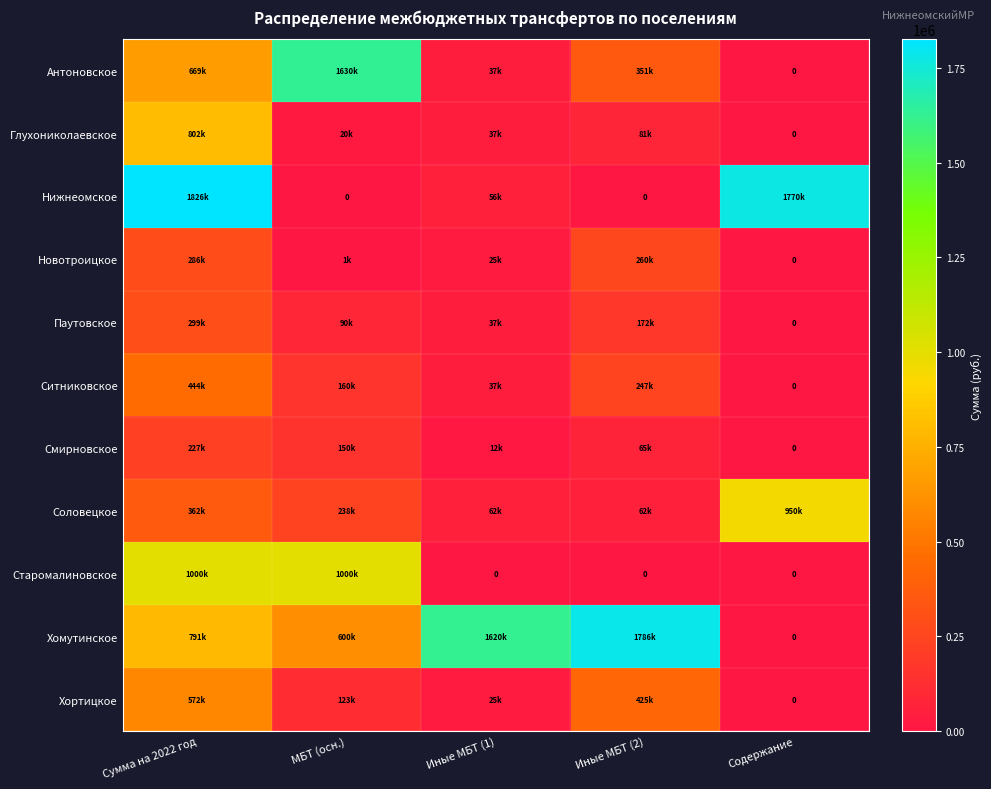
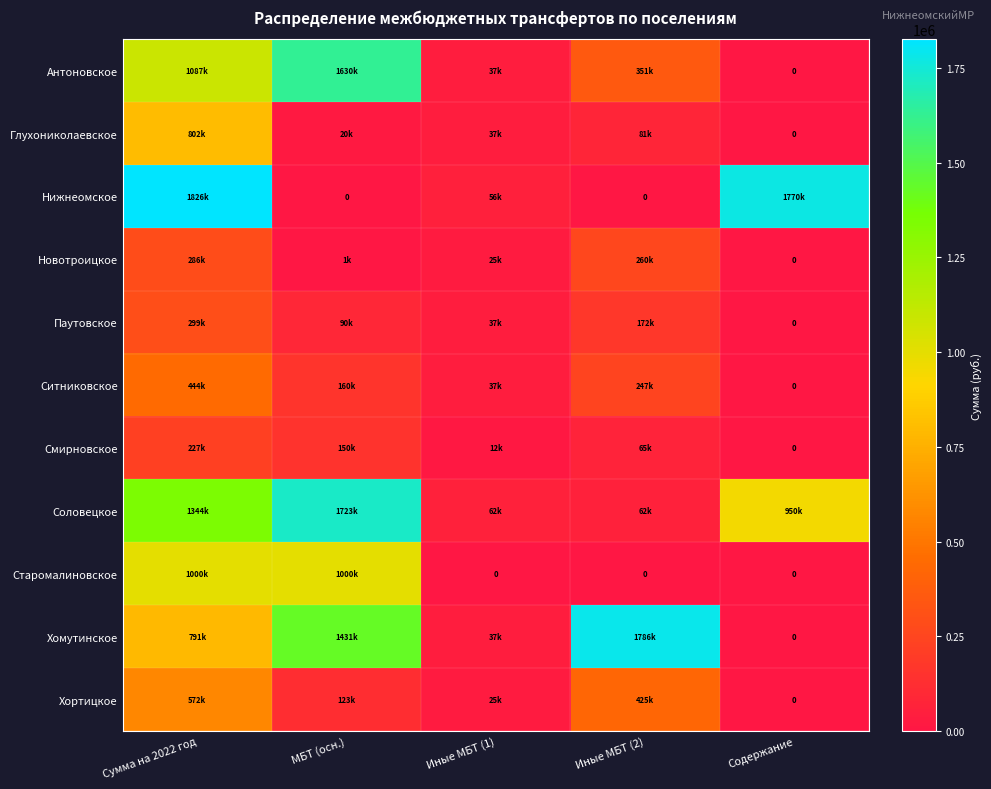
  {
    "Антоновское": {
-     "Сумма на 2022 год": "669k",
+     "Сумма на 2022 год": "1087k",
      "МБТ (осн.)": "1630k",
      "Иные МБТ (1)": "37k",
      "Иные МБТ (2)": "351k",
      "Содержание": "0"
    },
    "Глухониколаевское": {
      "Сумма на 2022 год": "802k",
      "МБТ (осн.)": "20k",
      "Иные МБТ (1)": "37k",
      "Иные МБТ (2)": "81k",
      "Содержание": "0"
    },
    "Нижнеомское": {
      "Сумма на 2022 год": "1826k",
      "МБТ (осн.)": "0",
      "Иные МБТ (1)": "56k",
      "Иные МБТ (2)": "0",
      "Содержание": "1770k"
    },
    "Новотроицкое": {
      "Сумма на 2022 год": "286k",
      "МБТ (осн.)": "1k",
      "Иные МБТ (1)": "25k",
      "Иные МБТ (2)": "260k",
      "Содержание": "0"
    },
    "Паутовское": {
      "Сумма на 2022 год": "299k",
      "МБТ (осн.)": "90k",
      "Иные МБТ (1)": "37k",
      "Иные МБТ (2)": "172k",
      "Содержание": "0"
    },
    "Ситниковское": {
      "Сумма на 2022 год": "444k",
      "МБТ (осн.)": "160k",
      "Иные МБТ (1)": "37k",
      "Иные МБТ (2)": "247k",
      "Содержание": "0"
    },
    "Смирновское": {
      "Сумма на 2022 год": "227k",
      "МБТ (осн.)": "150k",
      "Иные МБТ (1)": "12k",
      "Иные МБТ (2)": "65k",
      "Содержание": "0"
    },
    "Соловецкое": {
-     "Сумма на 2022 год": "362k",
-     "МБТ (осн.)": "238k",
+     "Сумма на 2022 год": "1344k",
+     "МБТ (осн.)": "1723k",
      "Иные МБТ (1)": "62k",
      "Иные МБТ (2)": "62k",
      "Содержание": "950k"
    },
    "Старомалиновское": {
      "Сумма на 2022 год": "1000k",
      "МБТ (осн.)": "1000k",
      "Иные МБТ (1)": "0",
      "Иные МБТ (2)": "0",
      "Содержание": "0"
    },
    "Хомутинское": {
      "Сумма на 2022 год": "791k",
-     "МБТ (осн.)": "600k",
-     "Иные МБТ (1)": "1620k",
+     "МБТ (осн.)": "1431k",
+     "Иные МБТ (1)": "37k",
      "Иные МБТ (2)": "1786k",
      "Содержание": "0"
    },
    "Хортицкое": {
      "Сумма на 2022 год": "572k",
      "МБТ (осн.)": "123k",
      "Иные МБТ (1)": "25k",
      "Иные МБТ (2)": "425k",
      "Содержание": "0"
    }
  }
